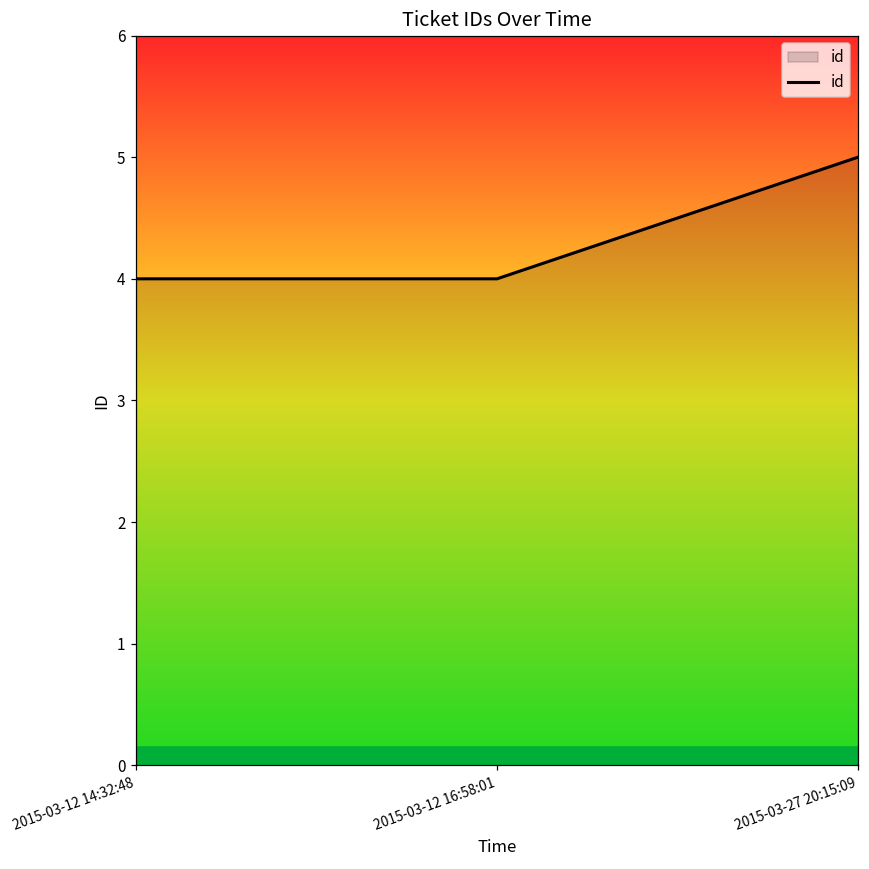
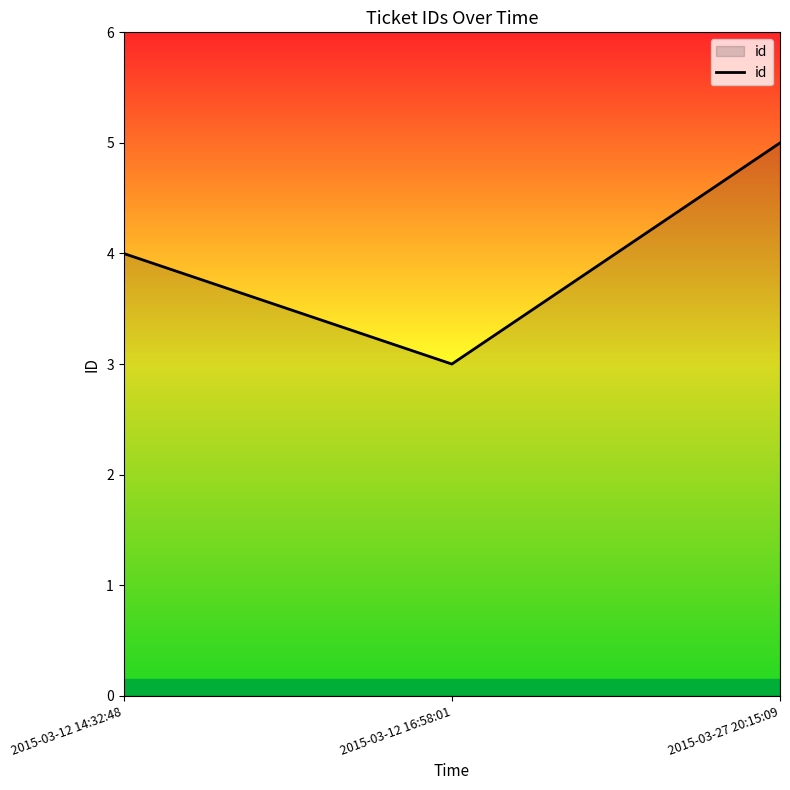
  {
    "id": {
      "2015-03-12 14:32:48": 4,
-     "2015-03-12 16:58:01": 4,
+     "2015-03-12 16:58:01": 3,
      "2015-03-27 20:15:09": 5
    }
  }
